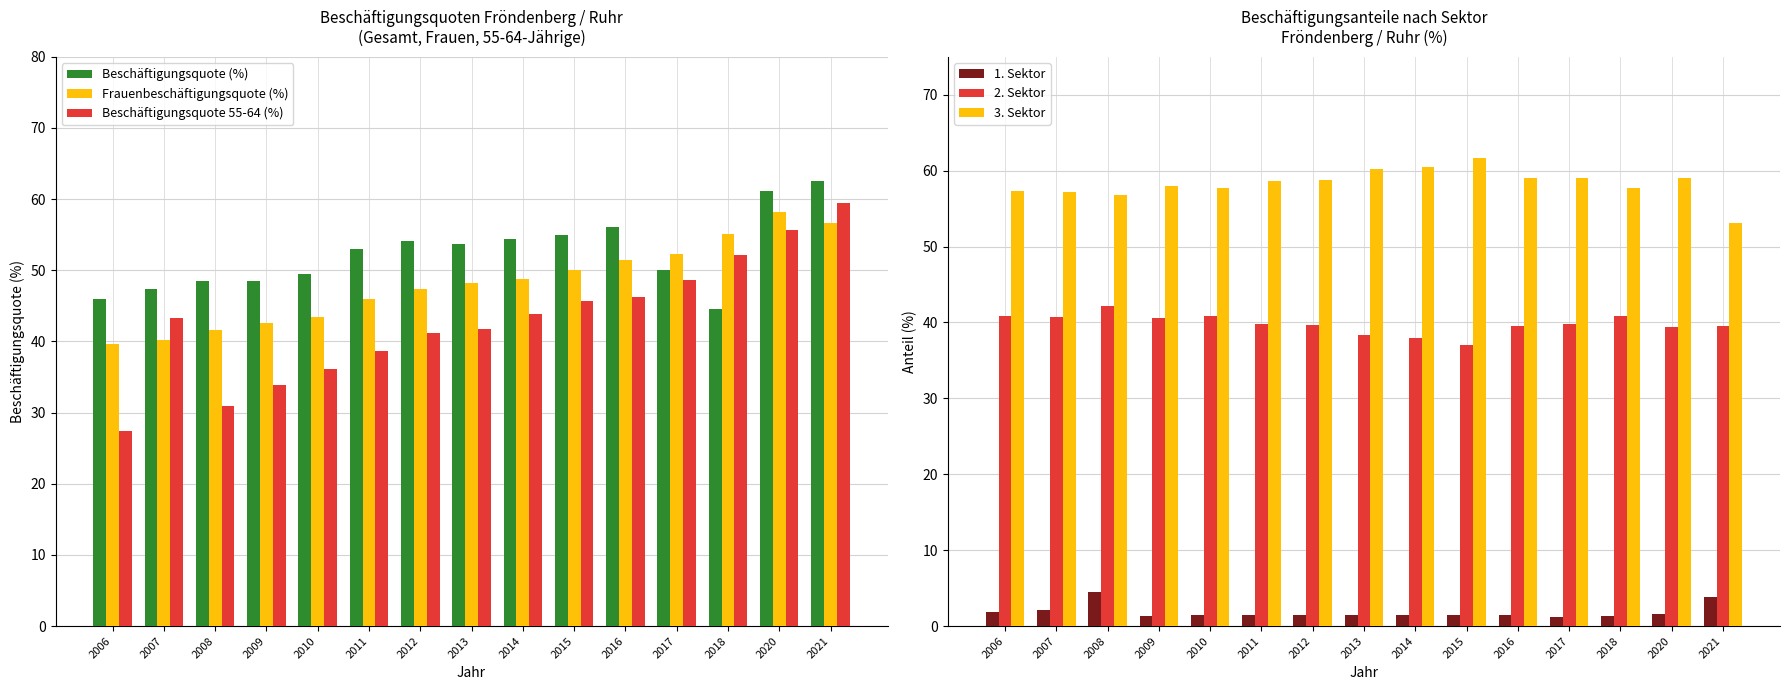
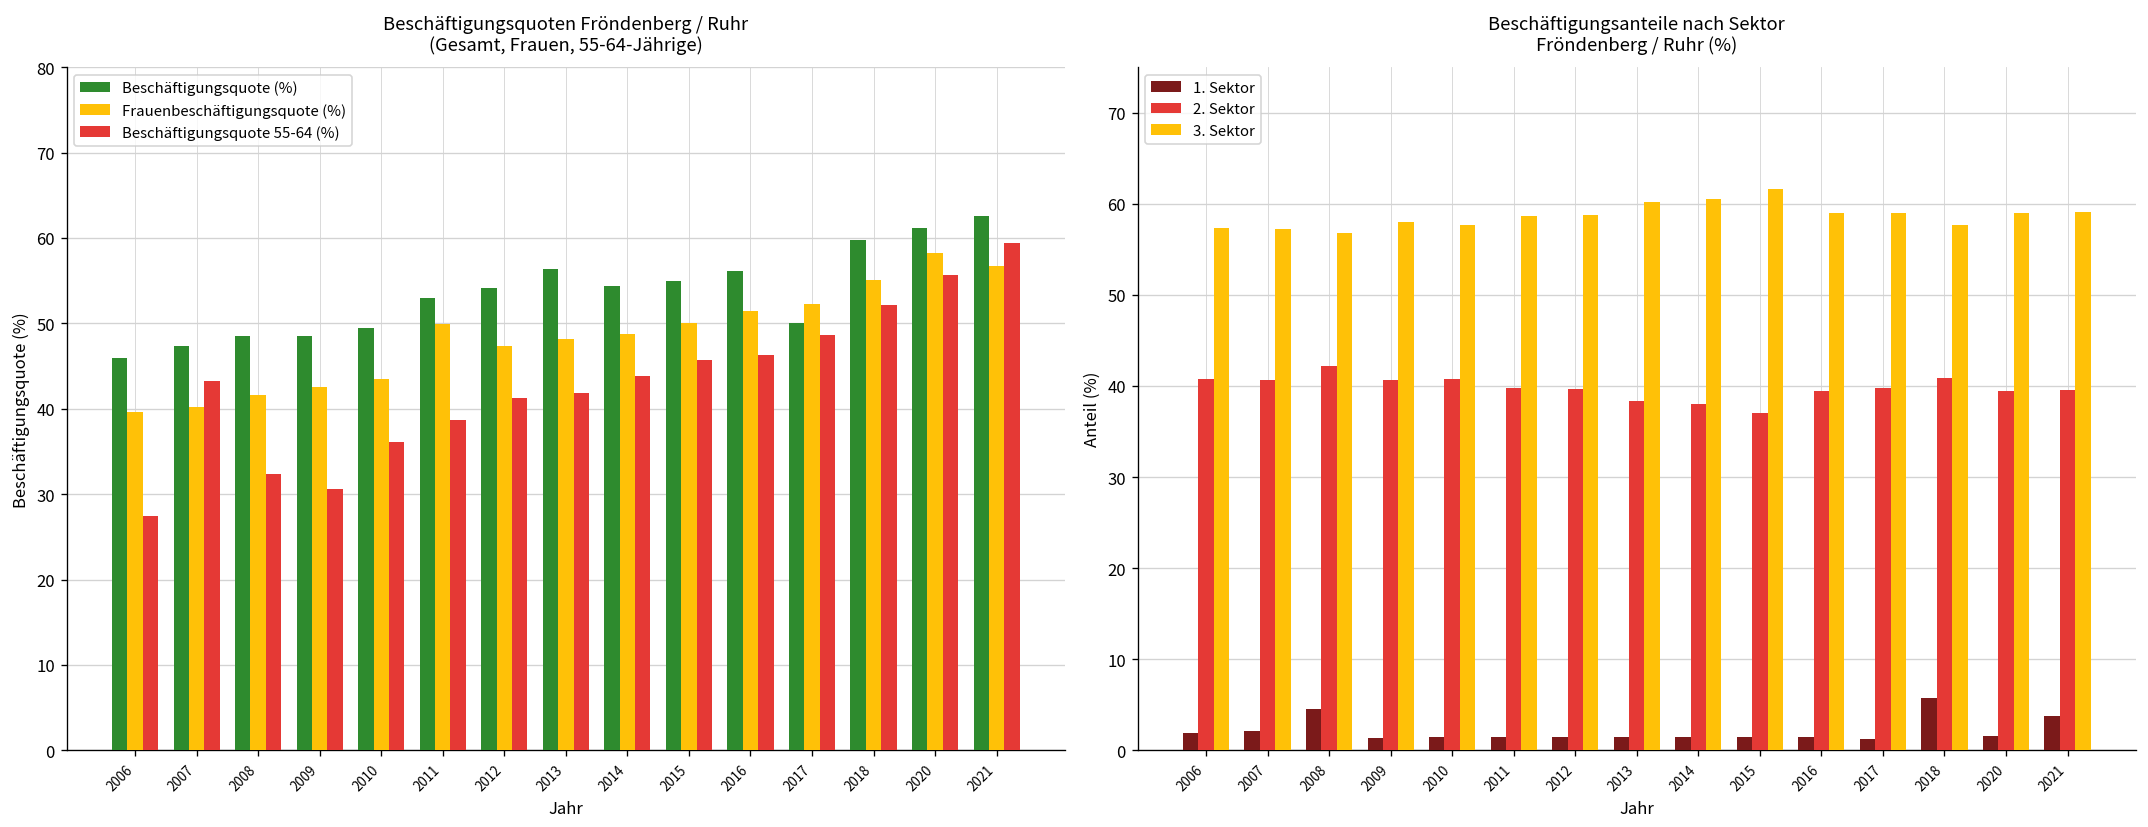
  {
    "Beschäftigungsquoten Fröndenberg / Ruhr (Gesamt, Frauen, 55-64-Jährige)": {
      "Beschäftigungsquote (%)": {
        "2006": 46,
        "2007": 47,
        "2008": 49,
        "2009": 49,
        "2010": 50,
        "2011": 53,
        "2012": 54,
-       "2013": 54,
+       "2013": 56,
        "2014": 54,
        "2015": 55,
        "2016": 56,
        "2017": 50,
-       "2018": 45,
+       "2018": 60,
        "2020": 61,
        "2021": 63
      },
      "Frauenbeschäftigungsquote (%)": {
        "2006": 40,
        "2007": 40,
        "2008": 42,
        "2009": 43,
        "2010": 44,
-       "2011": 46,
+       "2011": 50,
        "2012": 47,
        "2013": 48,
        "2014": 49,
        "2015": 50,
        "2016": 52,
        "2017": 52,
        "2018": 55,
        "2020": 58,
        "2021": 57
      },
      "Beschäftigungsquote 55-64 (%)": {
        "2006": 27,
        "2007": 43,
-       "2008": 31,
-       "2009": 34,
+       "2008": 32,
+       "2009": 31,
        "2010": 36,
        "2011": 39,
        "2012": 41,
        "2013": 42,
        "2014": 44,
        "2015": 46,
        "2016": 46,
        "2017": 49,
        "2018": 52,
        "2020": 56,
        "2021": 59
      }
    },
    "Beschäftigungsanteile nach Sektor Fröndenberg / Ruhr (%)": {
      "1. Sektor": {
        "2006": 2,
        "2007": 2,
        "2008": 5,
        "2009": 1,
        "2010": 2,
        "2011": 2,
        "2012": 2,
        "2013": 2,
        "2014": 2,
        "2015": 2,
        "2016": 2,
        "2017": 1,
-       "2018": 1,
+       "2018": 6,
        "2020": 2,
        "2021": 4
      },
      "2. Sektor": {
        "2006": 41,
        "2007": 41,
        "2008": 42,
        "2009": 41,
        "2010": 41,
        "2011": 40,
        "2012": 40,
        "2013": 38,
        "2014": 38,
        "2015": 37,
        "2016": 40,
        "2017": 40,
        "2018": 41,
        "2020": 39,
        "2021": 40
      },
      "3. Sektor": {
        "2006": 57,
        "2007": 57,
        "2008": 57,
        "2009": 58,
        "2010": 58,
        "2011": 59,
        "2012": 59,
        "2013": 60,
        "2014": 61,
        "2015": 62,
        "2016": 59,
        "2017": 59,
        "2018": 58,
        "2020": 59,
-       "2021": 53
+       "2021": 59
      }
    }
  }
